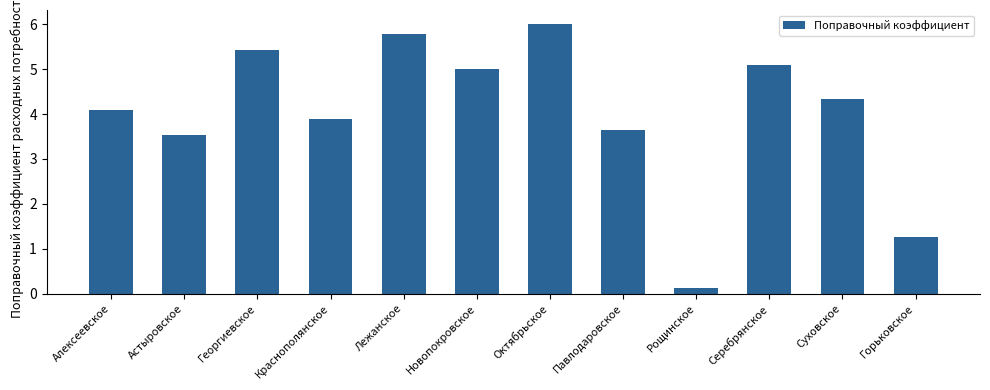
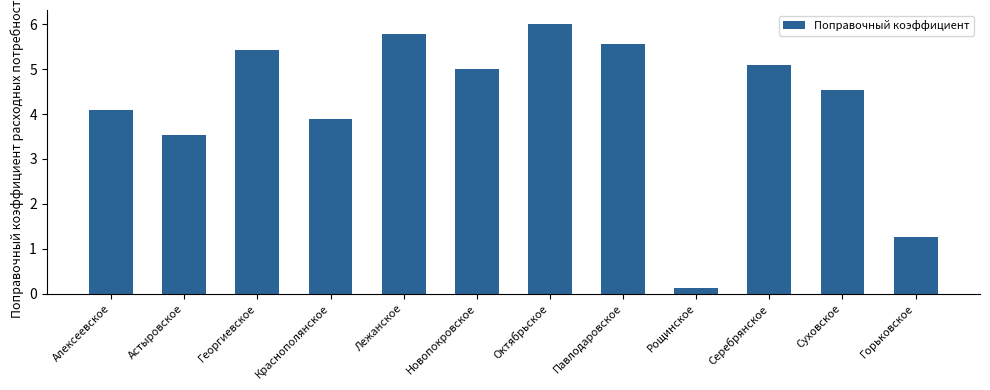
  {
    "Алексеевское": 4.1,
    "Астыровское": 3.5,
    "Георгиевское": 5.4,
    "Краснополянское": 3.9,
    "Лежанское": 5.8,
    "Новопокровское": 5.0,
    "Октябрьское": 6.0,
-   "Павлодаровское": 3.6,
+   "Павлодаровское": 5.6,
    "Рощинское": 0.1,
    "Серебрянское": 5.1,
-   "Суховское": 4.3,
+   "Суховское": 4.5,
    "Горьковское": 1.3
  }
